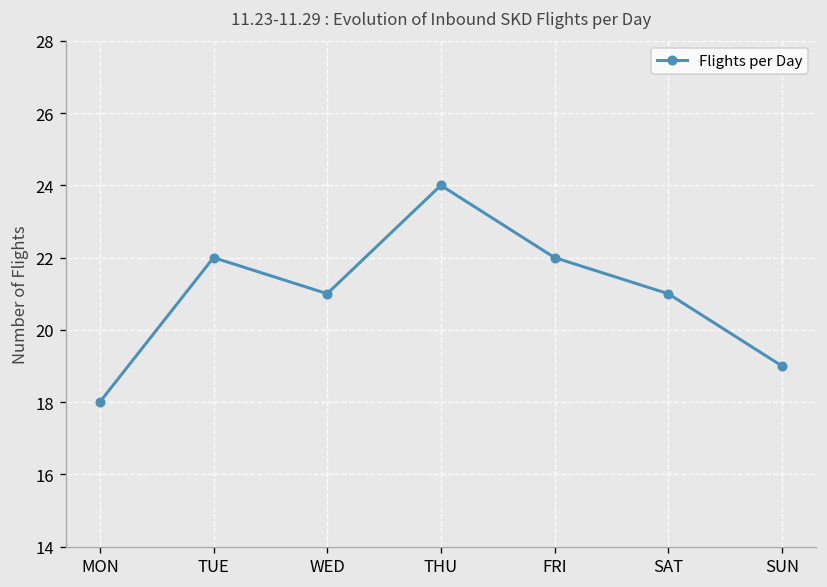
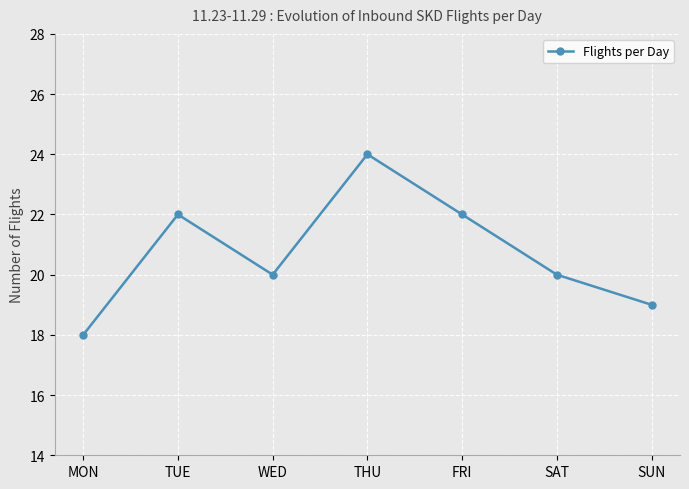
  {
    "MON": 18,
    "TUE": 22,
-   "WED": 21,
+   "WED": 20,
    "THU": 24,
    "FRI": 22,
-   "SAT": 21,
+   "SAT": 20,
    "SUN": 19
  }
